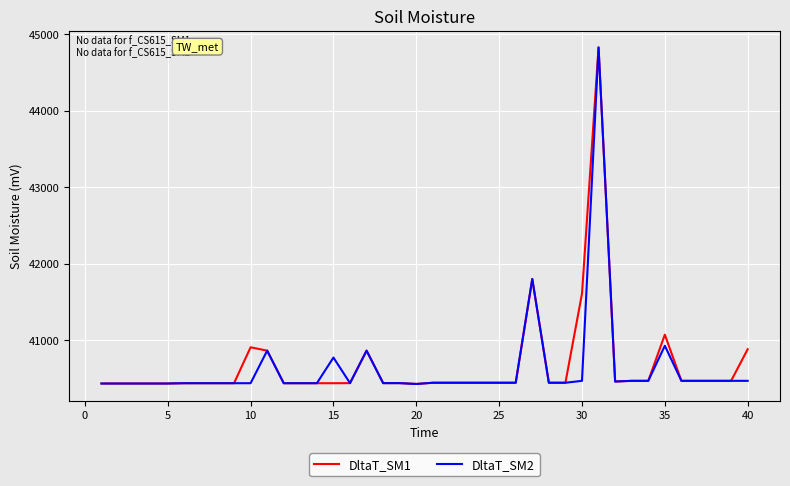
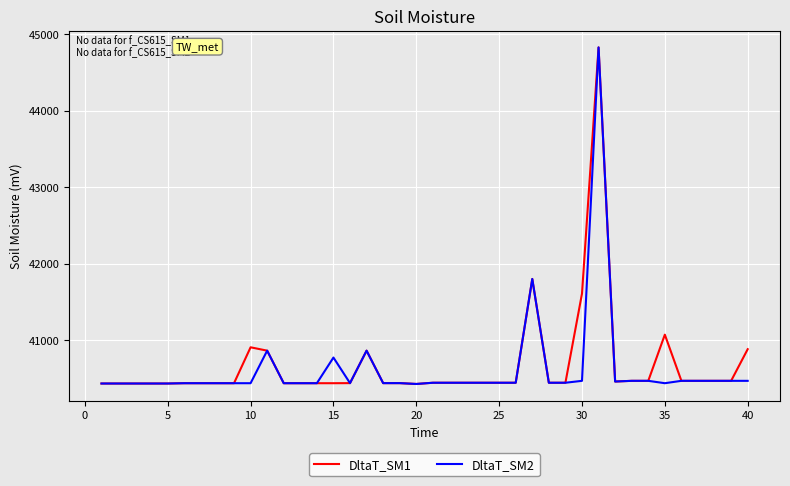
  {
    "DltaT_SM1": {
      "10": 40900,
      "15": 40400,
      "30": 41600,
      "35": 41100,
      "40": 40900
    },
    "DltaT_SM2": {
      "10": 40400,
      "15": 40800,
      "30": 40500,
-     "35": 40900,
+     "35": 40400,
      "40": 40500
    }
  }
